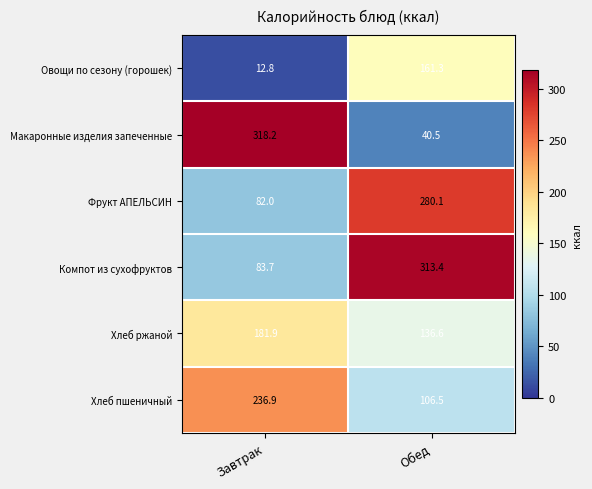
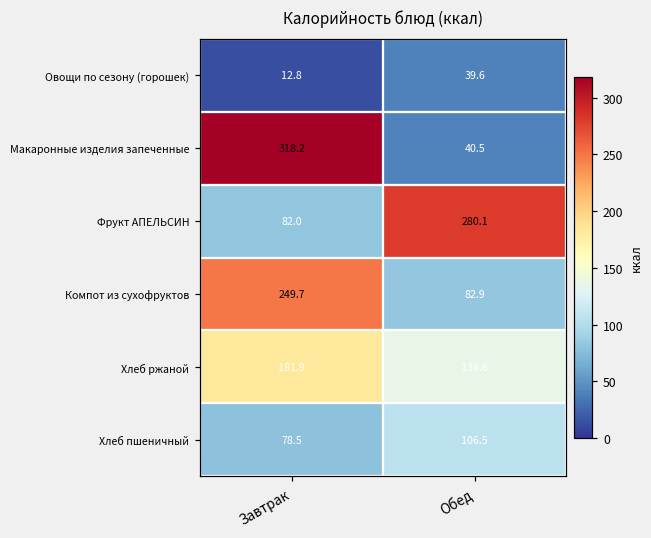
  {
    "Овощи по сезону (горошек)": {
      "Завтрак": 12.8,
-     "Обед": 161.3
+     "Обед": 39.6
    },
    "Макаронные изделия запеченные": {
      "Завтрак": 318.2,
      "Обед": 40.5
    },
    "Фрукт АПЕЛЬСИН": {
      "Завтрак": 82.0,
      "Обед": 280.1
    },
    "Компот из сухофруктов": {
-     "Завтрак": 83.7,
-     "Обед": 313.4
+     "Завтрак": 249.7,
+     "Обед": 82.9
    },
    "Хлеб ржаной": {
      "Завтрак": 181.9
    },
    "Хлеб пшеничный": {
-     "Завтрак": 236.9,
+     "Завтрак": 78.5,
      "Обед": 106.5
    }
  }
